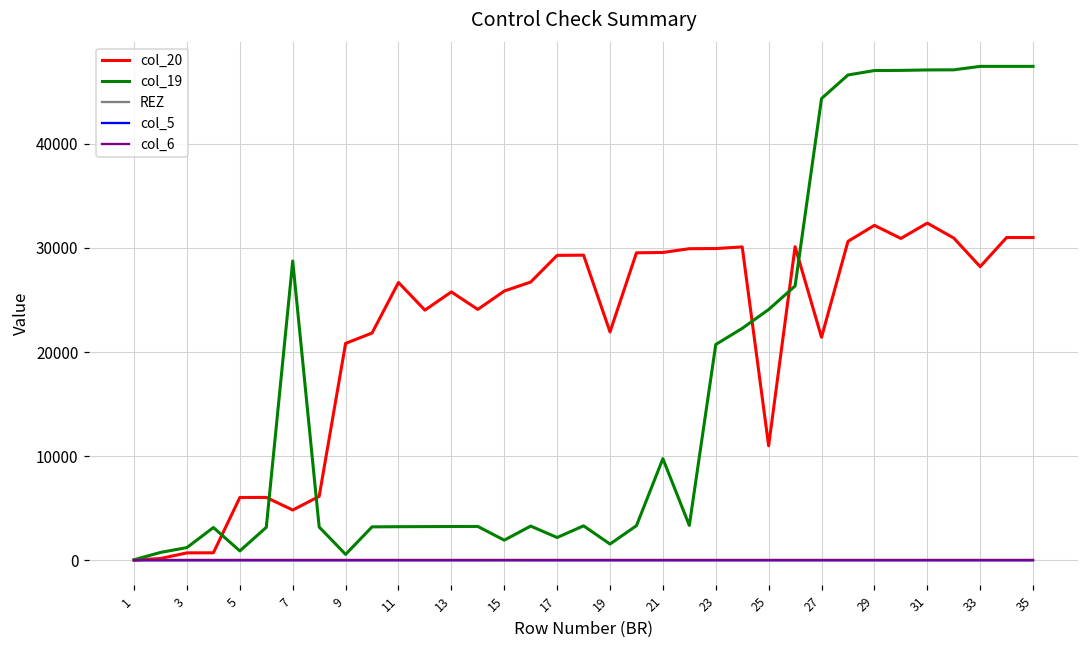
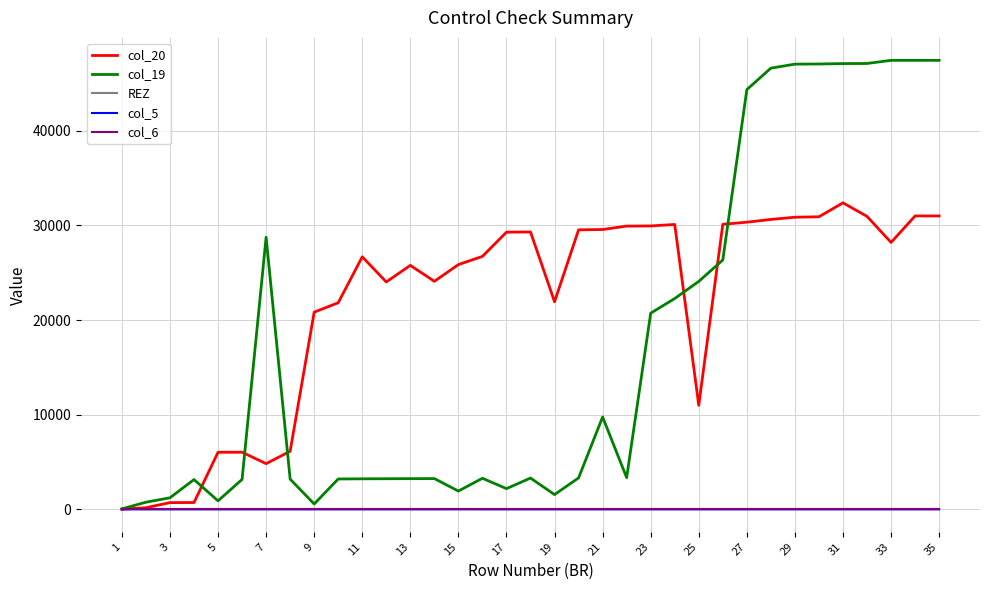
  {
    "col_20": {
      "3": 1000,
      "5": 6000,
      "7": 5000,
      "9": 21000,
      "11": 27000,
      "13": 26000,
      "15": 26000,
      "17": 29000,
      "19": 22000,
      "21": 30000,
      "23": 30000,
      "25": 11000,
-     "27": 21000,
-     "29": 32000,
+     "27": 30000,
+     "29": 31000,
      "31": 32000,
      "33": 28000,
      "35": 31000
    },
    "col_19": {
      "3": 1000,
      "5": 1000,
      "7": 29000,
      "9": 1000,
      "11": 3000,
      "13": 3000,
      "15": 2000,
      "17": 2000,
      "19": 2000,
      "21": 10000,
      "23": 21000,
      "25": 24000,
      "27": 44000,
      "29": 47000,
      "31": 47000,
      "33": 47000,
      "35": 47000
    },
    "col_6": {
      "3": 0,
      "5": 0,
      "7": 0,
      "9": 0,
      "11": 0,
      "13": 0,
      "15": 0,
      "17": 0,
      "19": 0,
      "21": 0,
      "23": 0,
      "25": 0,
      "27": 0,
      "29": 0,
      "31": 0,
      "33": 0,
      "35": 0
    }
  }
